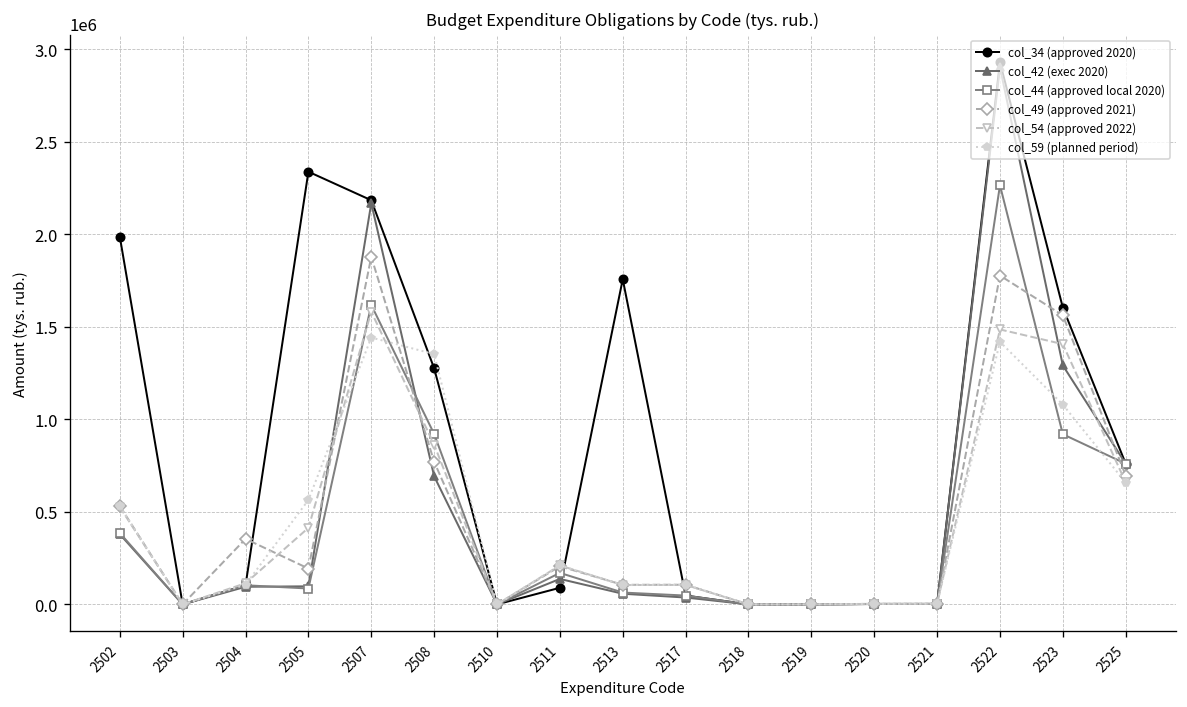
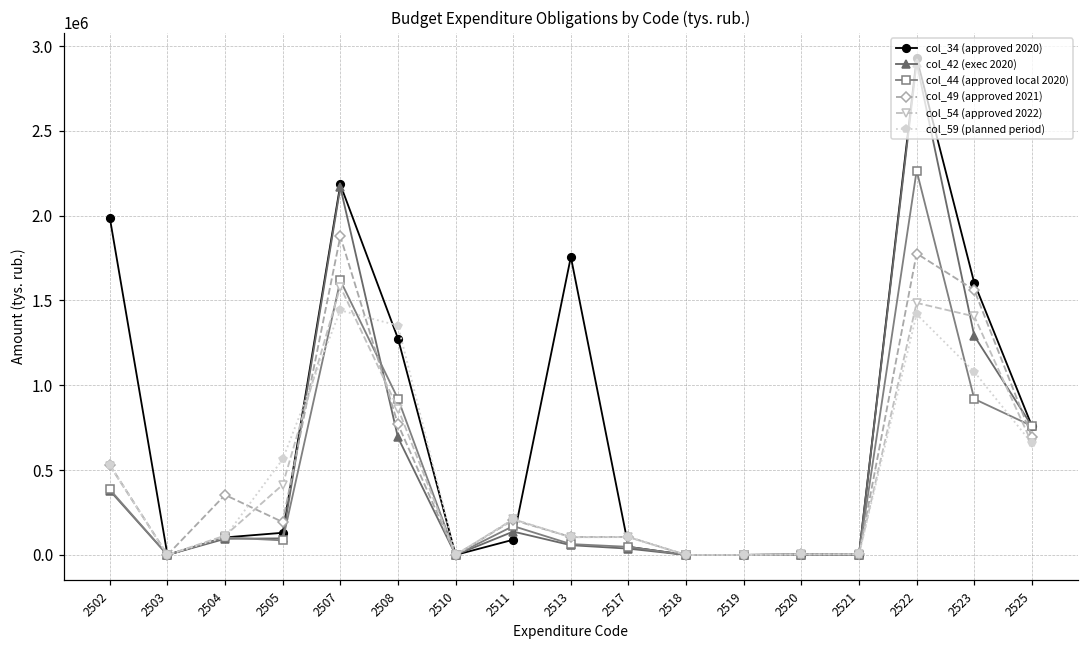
  {
    "col_34 (approved 2020)": {
      "2502": 1990000,
-     "2505": 2340000,
+     "2505": 130000,
      "2508": 1280000,
      "2511": 90000,
      "2513": 1760000,
      "2523": 1600000
    }
  }
